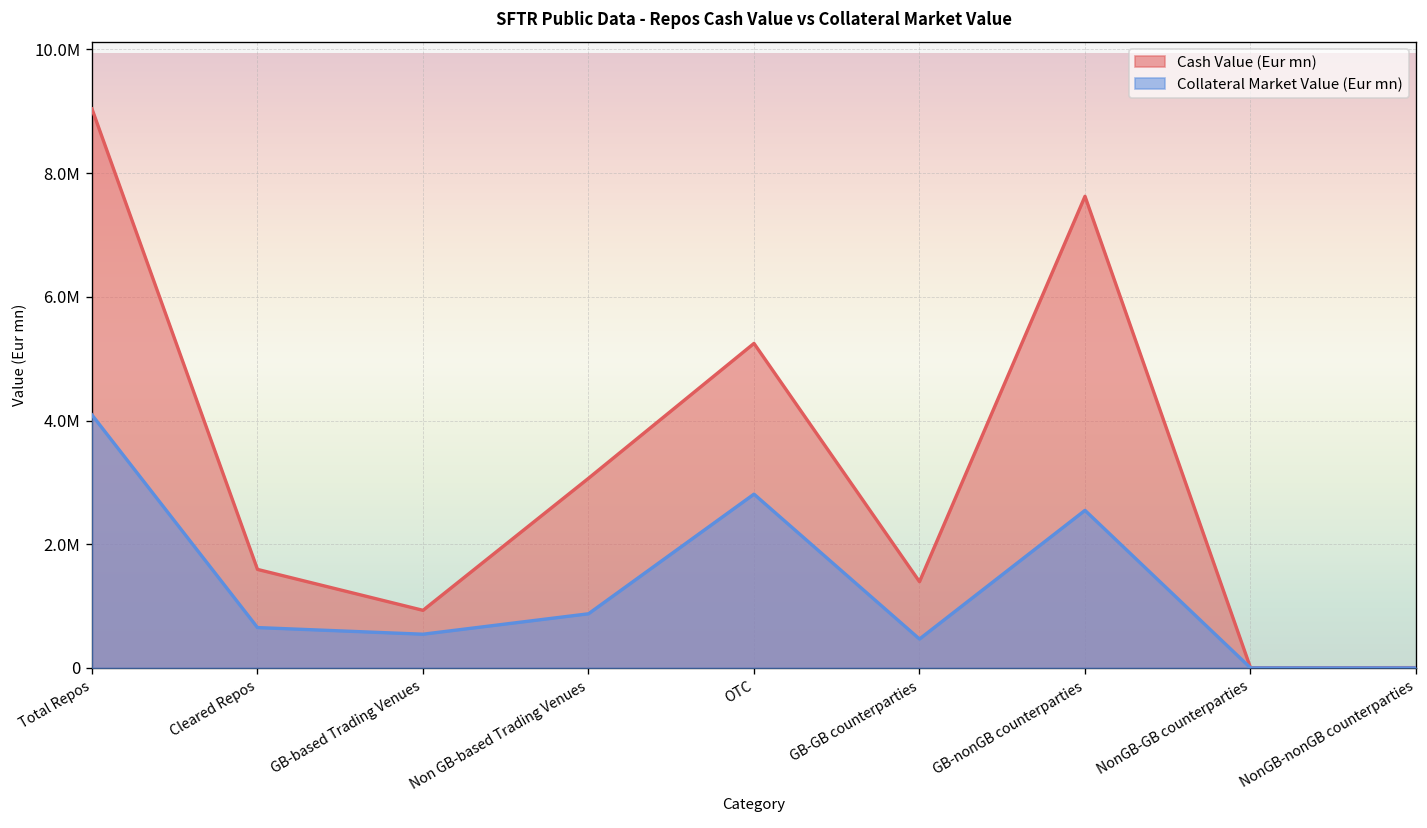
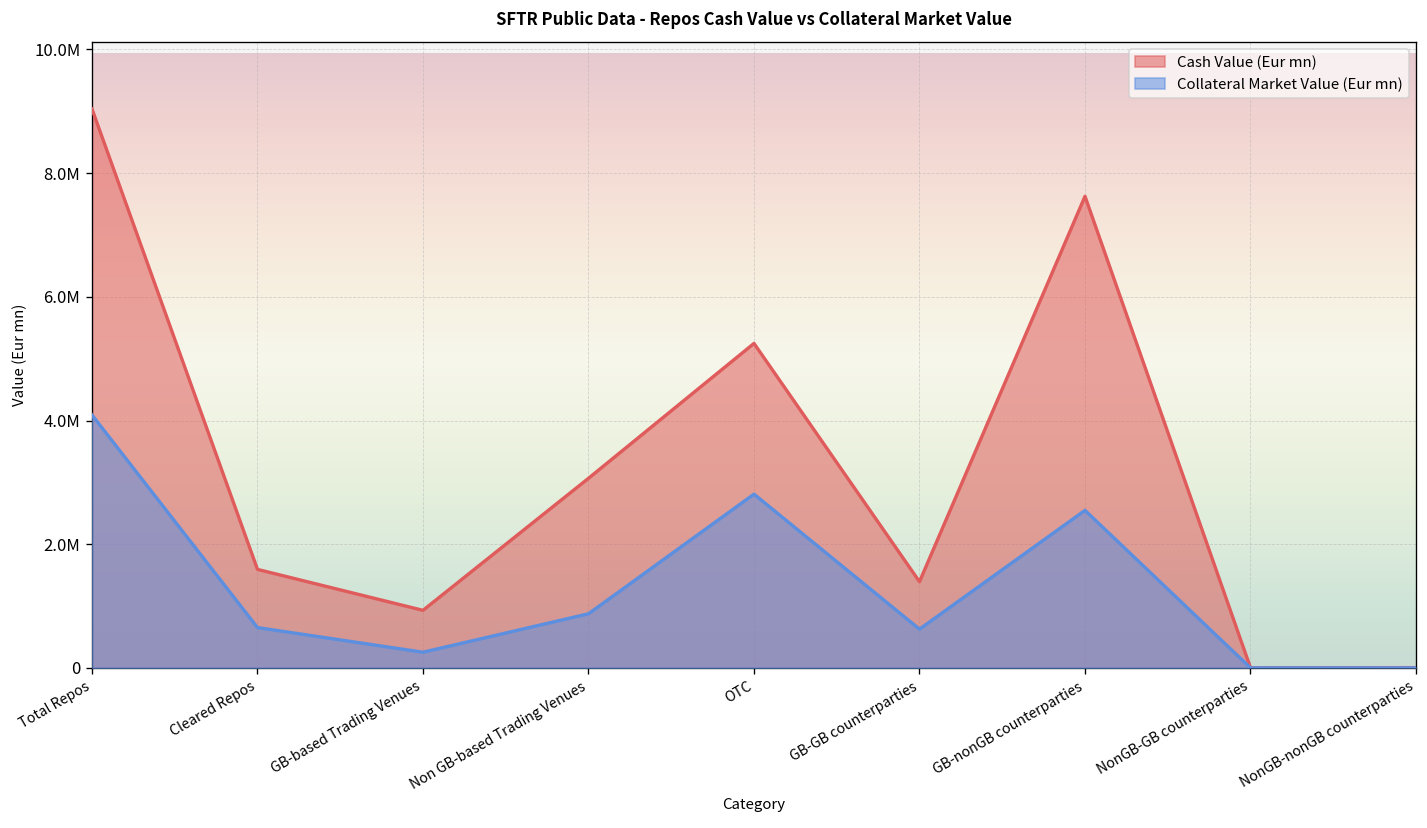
  {
    "Cash Value (Eur mn)": {
      "Total Repos": 9000000,
      "Cleared Repos": 1600000,
      "GB-based Trading Venues": 900000,
      "Non GB-based Trading Venues": 3100000,
      "OTC": 5200000,
      "GB-GB counterparties": 1400000,
      "GB-nonGB counterparties": 7600000
    },
    "Collateral Market Value (Eur mn)": {
      "Total Repos": 4100000,
      "Cleared Repos": 700000,
-     "GB-based Trading Venues": 500000,
+     "GB-based Trading Venues": 300000,
      "Non GB-based Trading Venues": 900000,
      "OTC": 2800000,
-     "GB-GB counterparties": 500000,
+     "GB-GB counterparties": 600000,
      "GB-nonGB counterparties": 2500000
    }
  }
